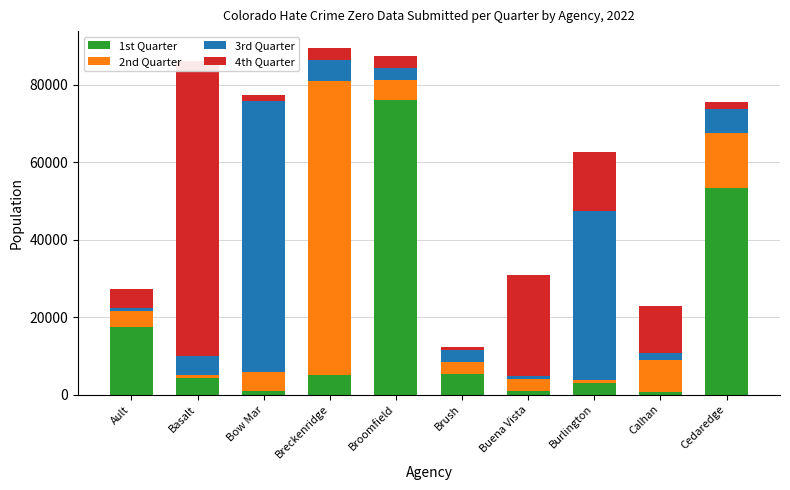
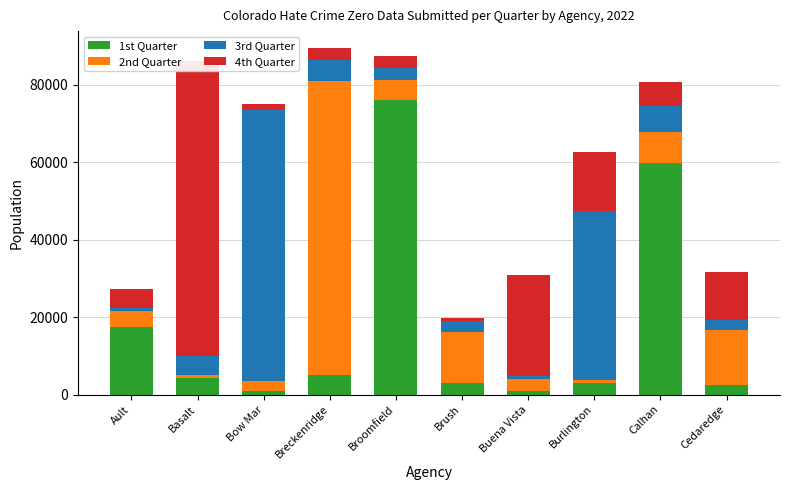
  {
    "1st Quarter": {
      "Ault": 17000,
      "Basalt": 4000,
      "Bow Mar": 1000,
      "Breckenridge": 5000,
      "Broomfield": 76000,
-     "Brush": 5000,
+     "Brush": 3000,
      "Buena Vista": 1000,
      "Burlington": 3000,
-     "Calhan": 1000,
-     "Cedaredge": 53000
+     "Calhan": 60000,
+     "Cedaredge": 2000
    },
    "2nd Quarter": {
      "Ault": 4000,
      "Basalt": 1000,
-     "Bow Mar": 5000,
+     "Bow Mar": 3000,
      "Breckenridge": 76000,
      "Broomfield": 5000,
-     "Brush": 3000,
+     "Brush": 13000,
      "Buena Vista": 3000,
      "Burlington": 1000,
      "Calhan": 8000,
      "Cedaredge": 14000
    },
    "3rd Quarter": {
      "Ault": 1000,
      "Basalt": 5000,
      "Bow Mar": 70000,
      "Breckenridge": 5000,
      "Broomfield": 3000,
      "Brush": 3000,
      "Buena Vista": 1000,
      "Burlington": 44000,
-     "Calhan": 2000,
-     "Cedaredge": 6000
+     "Calhan": 7000,
+     "Cedaredge": 3000
    },
    "4th Quarter": {
      "Ault": 5000,
      "Bow Mar": 1000,
      "Breckenridge": 3000,
      "Broomfield": 3000,
      "Brush": 1000,
      "Buena Vista": 26000,
      "Burlington": 15000,
-     "Calhan": 12000,
-     "Cedaredge": 2000
+     "Calhan": 6000,
+     "Cedaredge": 12000
    }
  }
